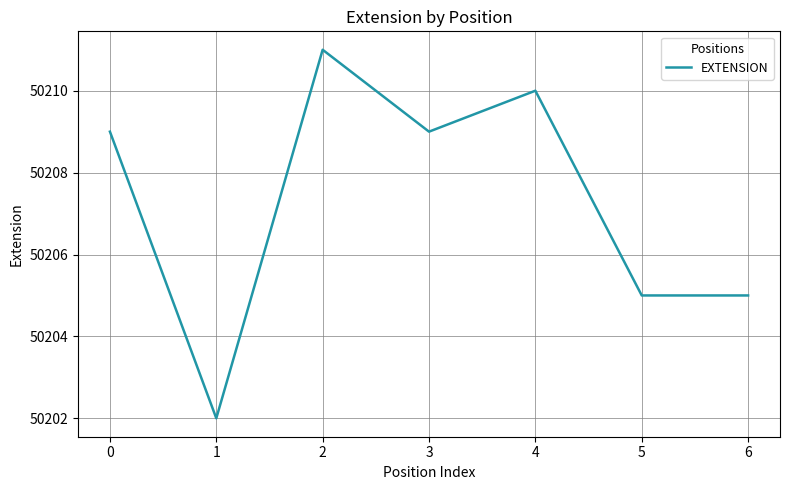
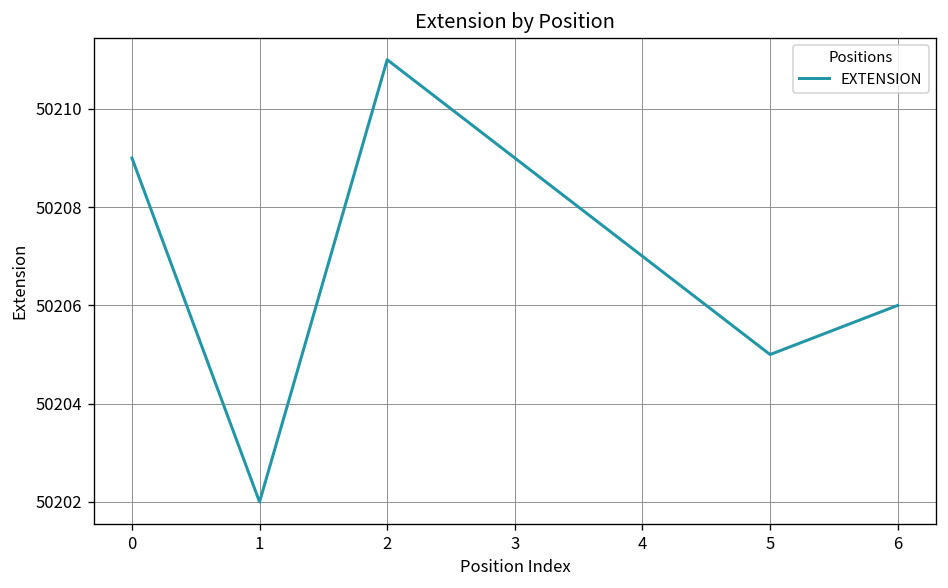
  {
    "0": 50209,
    "1": 50202,
    "2": 50211,
    "3": 50209,
-   "4": 50210,
+   "4": 50207,
    "5": 50205,
-   "6": 50205
+   "6": 50206
  }
